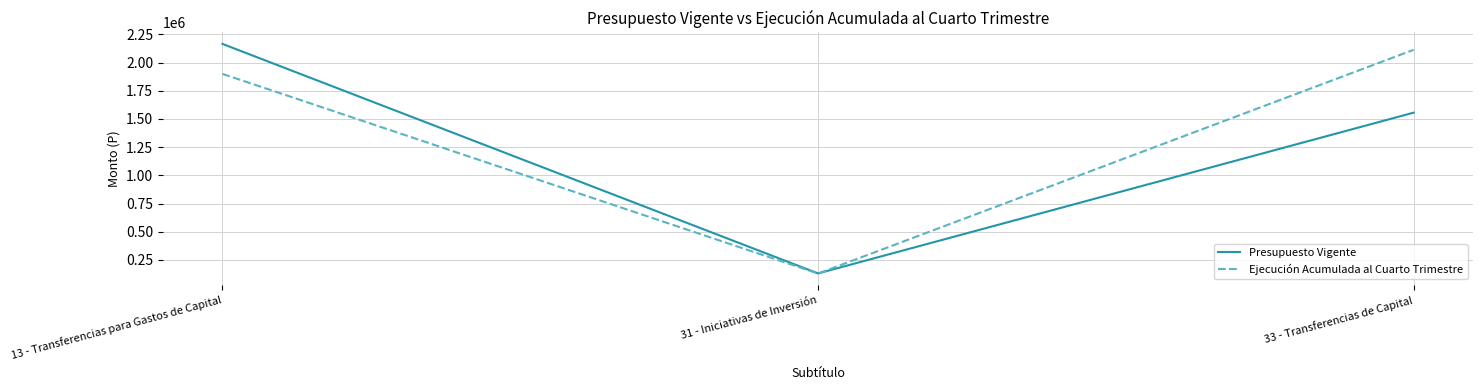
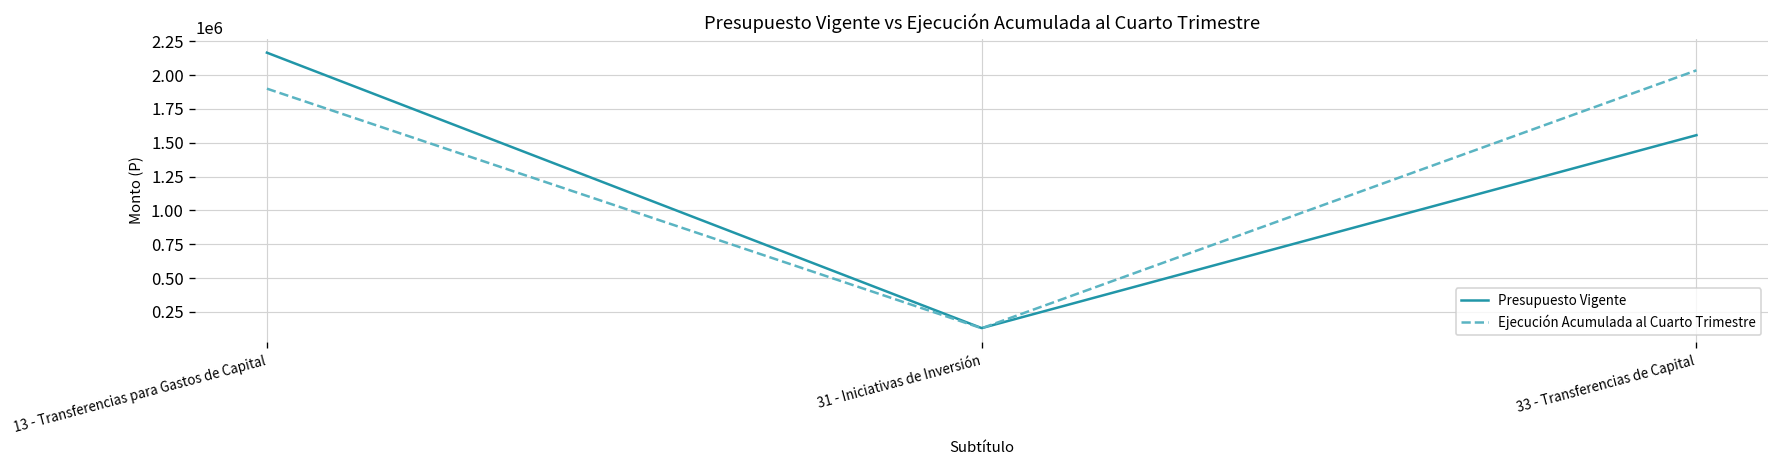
  {
    "Presupuesto Vigente": {
      "13 - Transferencias para Gastos de Capital": 2170000,
      "33 - Transferencias de Capital": 1560000
    },
    "Ejecución Acumulada al Cuarto Trimestre": {
      "13 - Transferencias para Gastos de Capital": 1900000,
-     "33 - Transferencias de Capital": 2110000
+     "33 - Transferencias de Capital": 2030000
    }
  }
